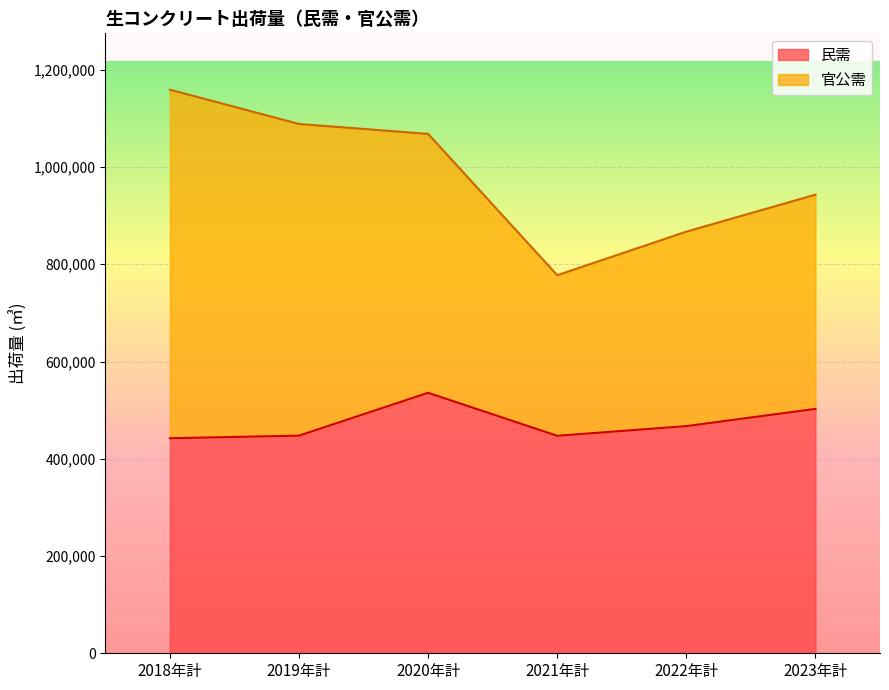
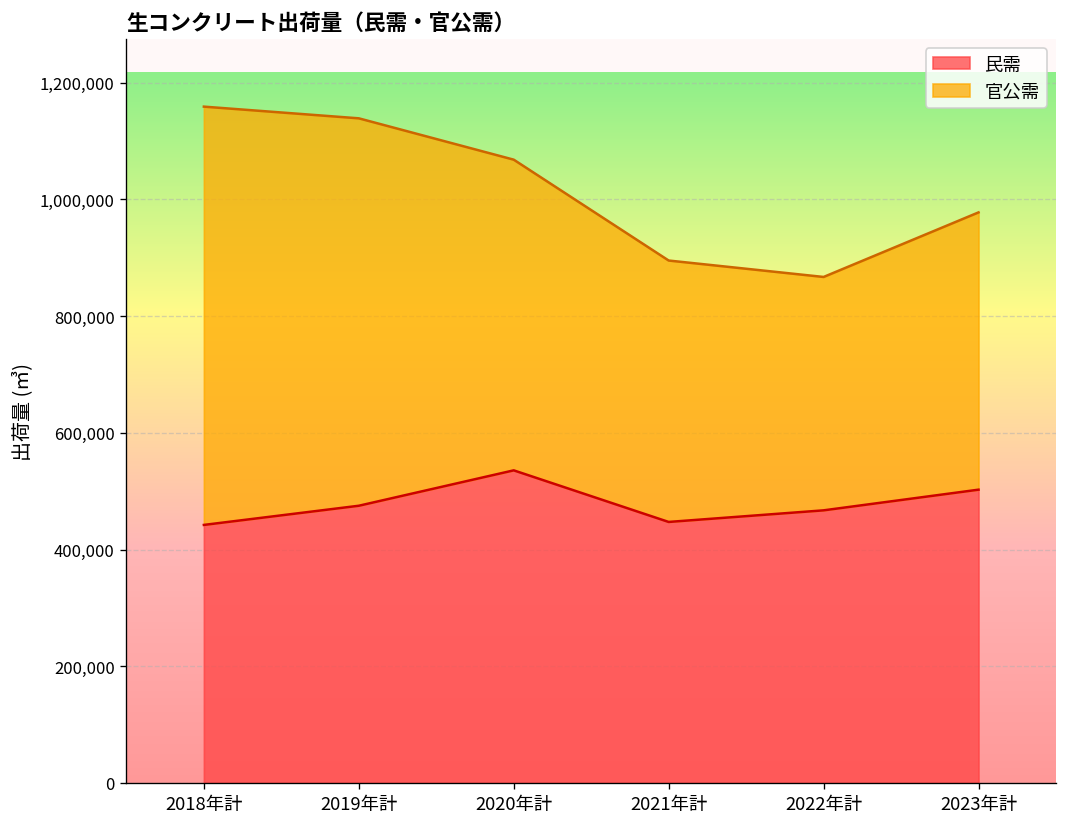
  {
    "民需": {
      "2018年計": "440,000",
-     "2019年計": "450,000",
+     "2019年計": "480,000",
      "2020年計": "540,000",
      "2021年計": "450,000",
      "2022年計": "470,000",
      "2023年計": "500,000"
    },
    "官公需": {
      "2018年計": "720,000",
-     "2019年計": "640,000",
+     "2019年計": "660,000",
      "2020年計": "530,000",
-     "2021年計": "330,000",
+     "2021年計": "450,000",
      "2022年計": "400,000",
-     "2023年計": "440,000"
+     "2023年計": "480,000"
    }
  }
